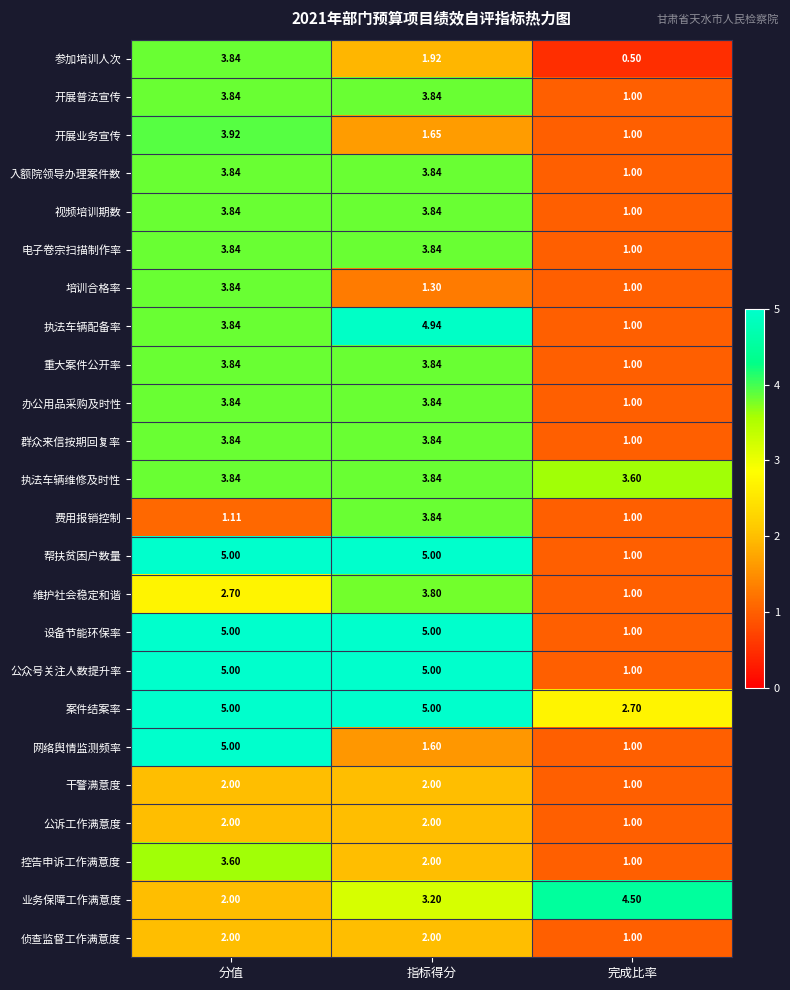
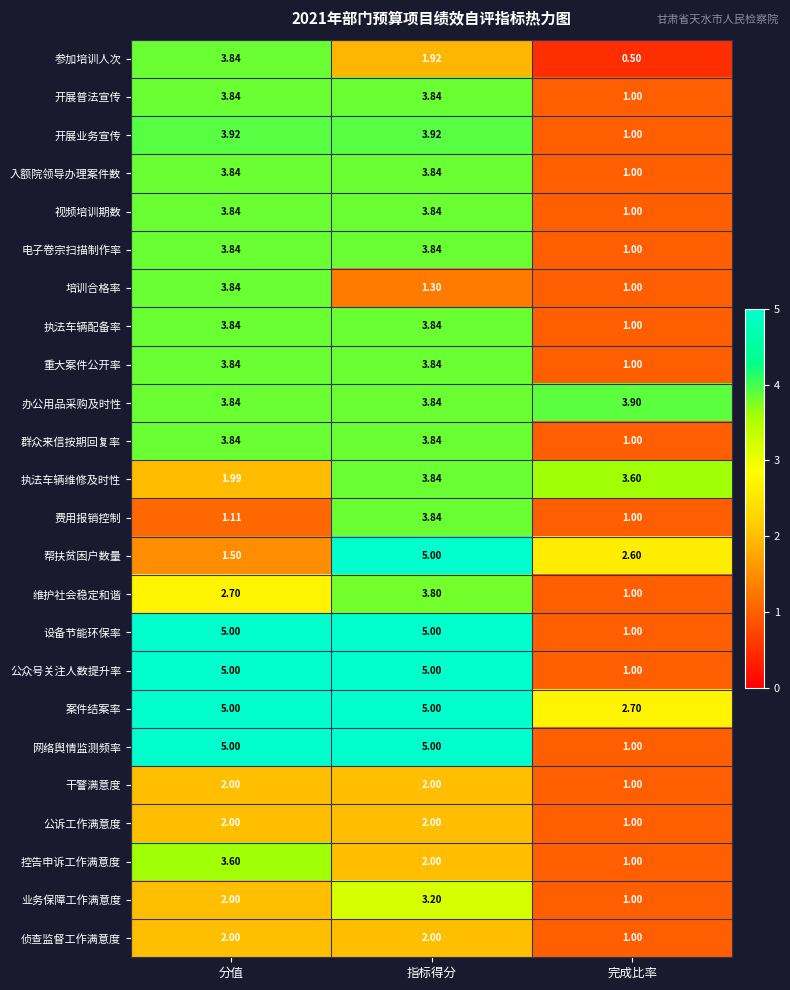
  {
    "参加培训人次": {
      "分值": 3.84,
      "指标得分": 1.92,
      "完成比率": 0.50
    },
    "开展普法宣传": {
      "分值": 3.84,
      "指标得分": 3.84,
      "完成比率": 1.00
    },
    "开展业务宣传": {
      "分值": 3.92,
-     "指标得分": 1.65,
+     "指标得分": 3.92,
      "完成比率": 1.00
    },
    "入额院领导办理案件数": {
      "分值": 3.84,
      "指标得分": 3.84,
      "完成比率": 1.00
    },
    "视频培训期数": {
      "分值": 3.84,
      "指标得分": 3.84,
      "完成比率": 1.00
    },
    "电子卷宗扫描制作率": {
      "分值": 3.84,
      "指标得分": 3.84,
      "完成比率": 1.00
    },
    "培训合格率": {
      "分值": 3.84,
      "指标得分": 1.30,
      "完成比率": 1.00
    },
    "执法车辆配备率": {
      "分值": 3.84,
-     "指标得分": 4.94,
+     "指标得分": 3.84,
      "完成比率": 1.00
    },
    "重大案件公开率": {
      "分值": 3.84,
      "指标得分": 3.84,
      "完成比率": 1.00
    },
    "办公用品采购及时性": {
      "分值": 3.84,
      "指标得分": 3.84,
-     "完成比率": 1.00
+     "完成比率": 3.90
    },
    "群众来信按期回复率": {
      "分值": 3.84,
      "指标得分": 3.84,
      "完成比率": 1.00
    },
    "执法车辆维修及时性": {
-     "分值": 3.84,
+     "分值": 1.99,
      "指标得分": 3.84,
      "完成比率": 3.60
    },
    "费用报销控制": {
      "分值": 1.11,
      "指标得分": 3.84,
      "完成比率": 1.00
    },
    "帮扶贫困户数量": {
-     "分值": 5.00,
+     "分值": 1.50,
      "指标得分": 5.00,
-     "完成比率": 1.00
+     "完成比率": 2.60
    },
    "维护社会稳定和谐": {
      "分值": 2.70,
      "指标得分": 3.80,
      "完成比率": 1.00
    },
    "设备节能环保率": {
      "分值": 5.00,
      "指标得分": 5.00,
      "完成比率": 1.00
    },
    "公众号关注人数提升率": {
      "分值": 5.00,
      "指标得分": 5.00,
      "完成比率": 1.00
    },
    "案件结案率": {
      "分值": 5.00,
      "指标得分": 5.00,
      "完成比率": 2.70
    },
    "网络舆情监测频率": {
      "分值": 5.00,
-     "指标得分": 1.60,
+     "指标得分": 5.00,
      "完成比率": 1.00
    },
    "干警满意度": {
      "分值": 2.00,
      "指标得分": 2.00,
      "完成比率": 1.00
    },
    "公诉工作满意度": {
      "分值": 2.00,
      "指标得分": 2.00,
      "完成比率": 1.00
    },
    "控告申诉工作满意度": {
      "分值": 3.60,
      "指标得分": 2.00,
      "完成比率": 1.00
    },
    "业务保障工作满意度": {
      "分值": 2.00,
      "指标得分": 3.20,
-     "完成比率": 4.50
+     "完成比率": 1.00
    },
    "侦查监督工作满意度": {
      "分值": 2.00,
      "指标得分": 2.00,
      "完成比率": 1.00
    }
  }
